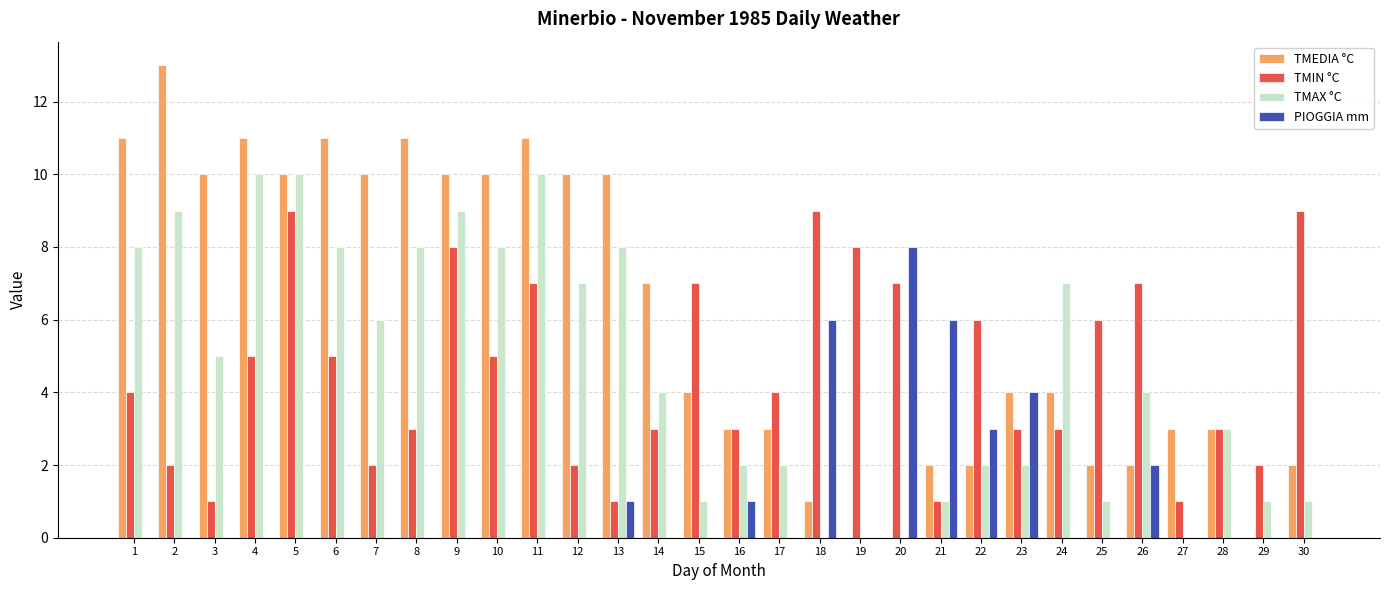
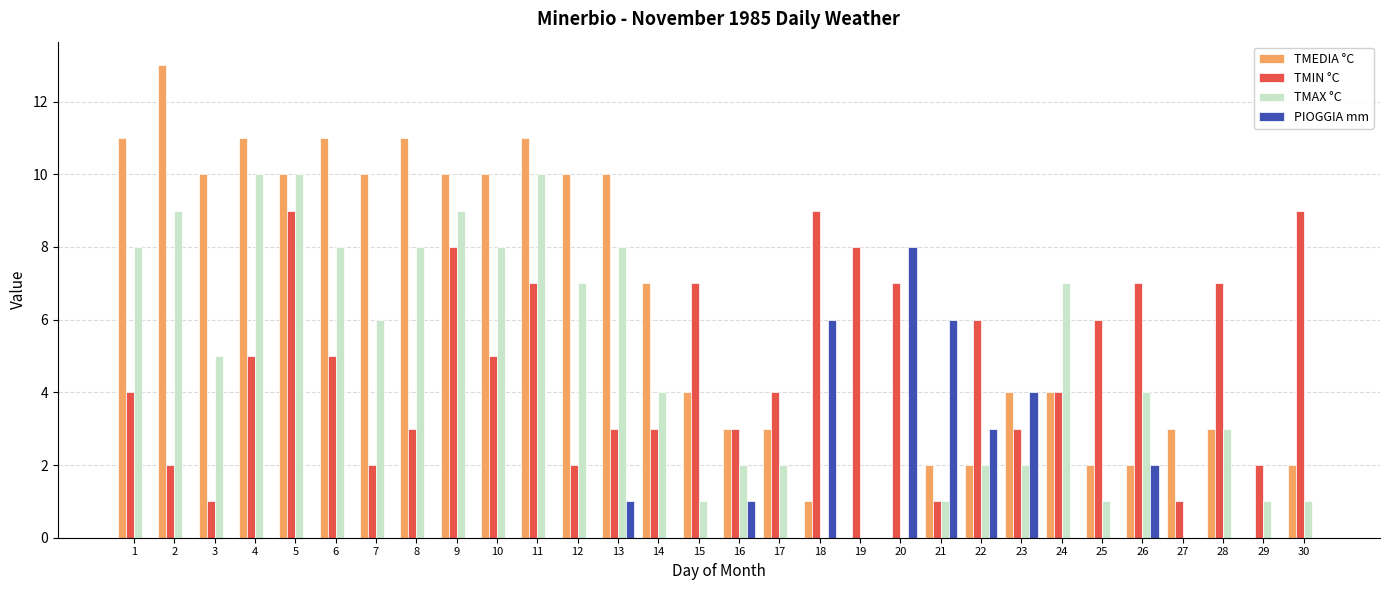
  {
    "TMEDIA °C": {
      "1": 11,
      "2": 13,
      "3": 10,
      "4": 11,
      "5": 10,
      "6": 11,
      "7": 10,
      "8": 11,
      "9": 10,
      "10": 10,
      "11": 11,
      "12": 10,
      "13": 10,
      "14": 7,
      "15": 4,
      "16": 3,
      "17": 3,
      "18": 1,
      "19": 0,
      "20": 0,
      "21": 2,
      "22": 2,
      "23": 4,
      "24": 4,
      "25": 2,
      "26": 2,
      "27": 3,
      "28": 3,
      "29": 0,
      "30": 2
    },
    "TMIN °C": {
      "1": 4,
      "2": 2,
      "3": 1,
      "4": 5,
      "5": 9,
      "6": 5,
      "7": 2,
      "8": 3,
      "9": 8,
      "10": 5,
      "11": 7,
      "12": 2,
-     "13": 1,
+     "13": 3,
      "14": 3,
      "15": 7,
      "16": 3,
      "17": 4,
      "18": 9,
      "19": 8,
      "20": 7,
      "21": 1,
      "22": 6,
      "23": 3,
-     "24": 3,
+     "24": 4,
      "25": 6,
      "26": 7,
      "27": 1,
-     "28": 3,
+     "28": 7,
      "29": 2,
      "30": 9
    },
    "TMAX °C": {
      "1": 8,
      "2": 9,
      "3": 5,
      "4": 10,
      "5": 10,
      "6": 8,
      "7": 6,
      "8": 8,
      "9": 9,
      "10": 8,
      "11": 10,
      "12": 7,
      "13": 8,
      "14": 4,
      "15": 1,
      "16": 2,
      "17": 2,
      "18": 0,
      "19": 0,
      "20": 0,
      "21": 1,
      "22": 2,
      "23": 2,
      "24": 7,
      "25": 1,
      "26": 4,
      "27": 0,
      "28": 3,
      "29": 1,
      "30": 1
    },
    "PIOGGIA mm": {
      "1": 0,
      "2": 0,
      "3": 0,
      "4": 0,
      "5": 0,
      "6": 0,
      "7": 0,
      "8": 0,
      "9": 0,
      "10": 0,
      "11": 0,
      "12": 0,
      "13": 1,
      "14": 0,
      "15": 0,
      "16": 1,
      "17": 0,
      "18": 6,
      "19": 0,
      "20": 8,
      "21": 6,
      "22": 3,
      "23": 4,
      "24": 0,
      "25": 0,
      "26": 2,
      "27": 0,
      "28": 0,
      "29": 0,
      "30": 0
    }
  }
